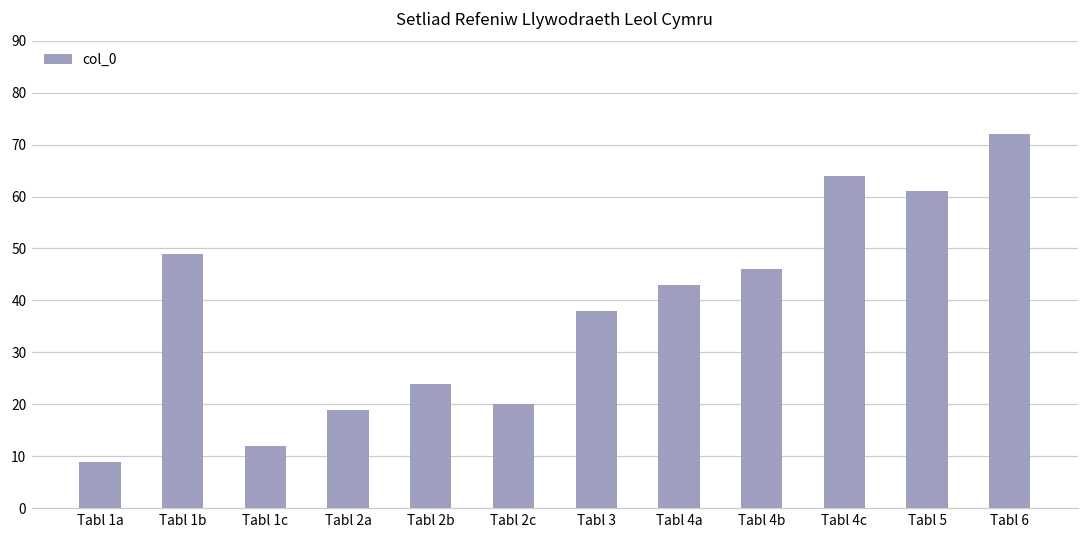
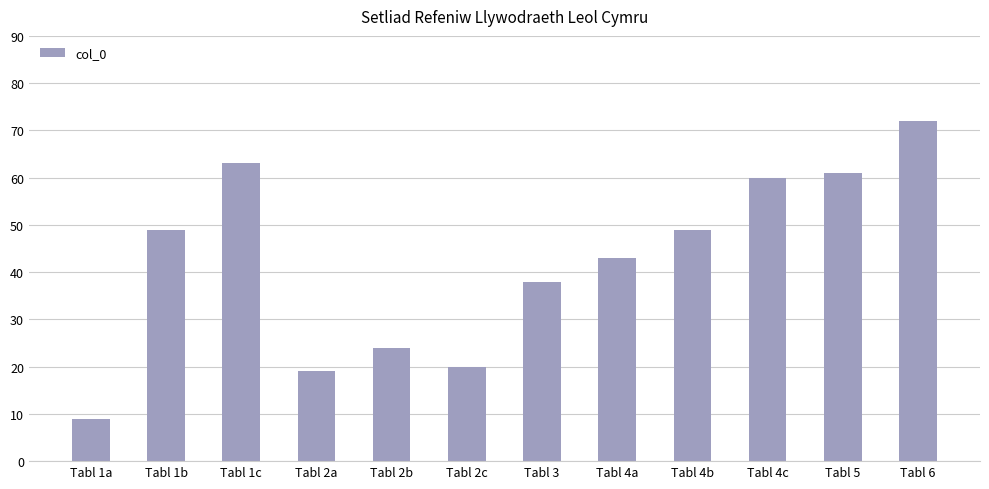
  {
    "Tabl 1a": 9,
    "Tabl 1b": 49,
-   "Tabl 1c": 12,
+   "Tabl 1c": 63,
    "Tabl 2a": 19,
    "Tabl 2b": 24,
    "Tabl 2c": 20,
    "Tabl 3": 38,
    "Tabl 4a": 43,
-   "Tabl 4b": 46,
-   "Tabl 4c": 64,
+   "Tabl 4b": 49,
+   "Tabl 4c": 60,
    "Tabl 5": 61,
    "Tabl 6": 72
  }
